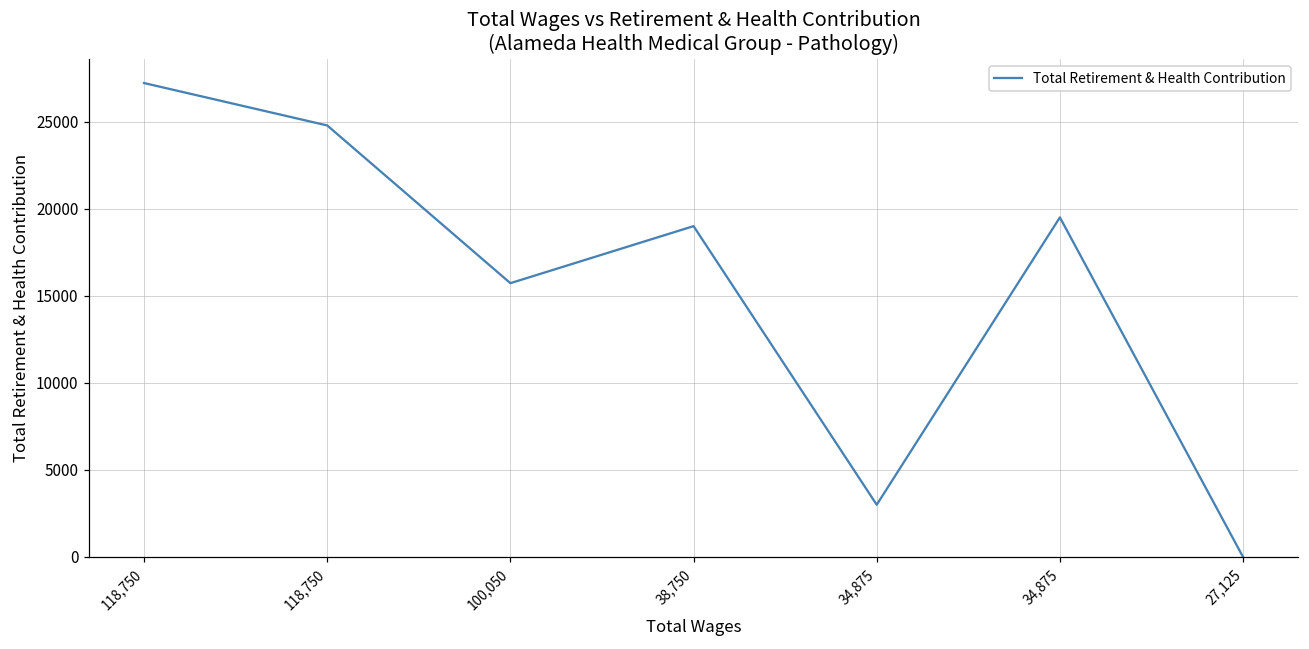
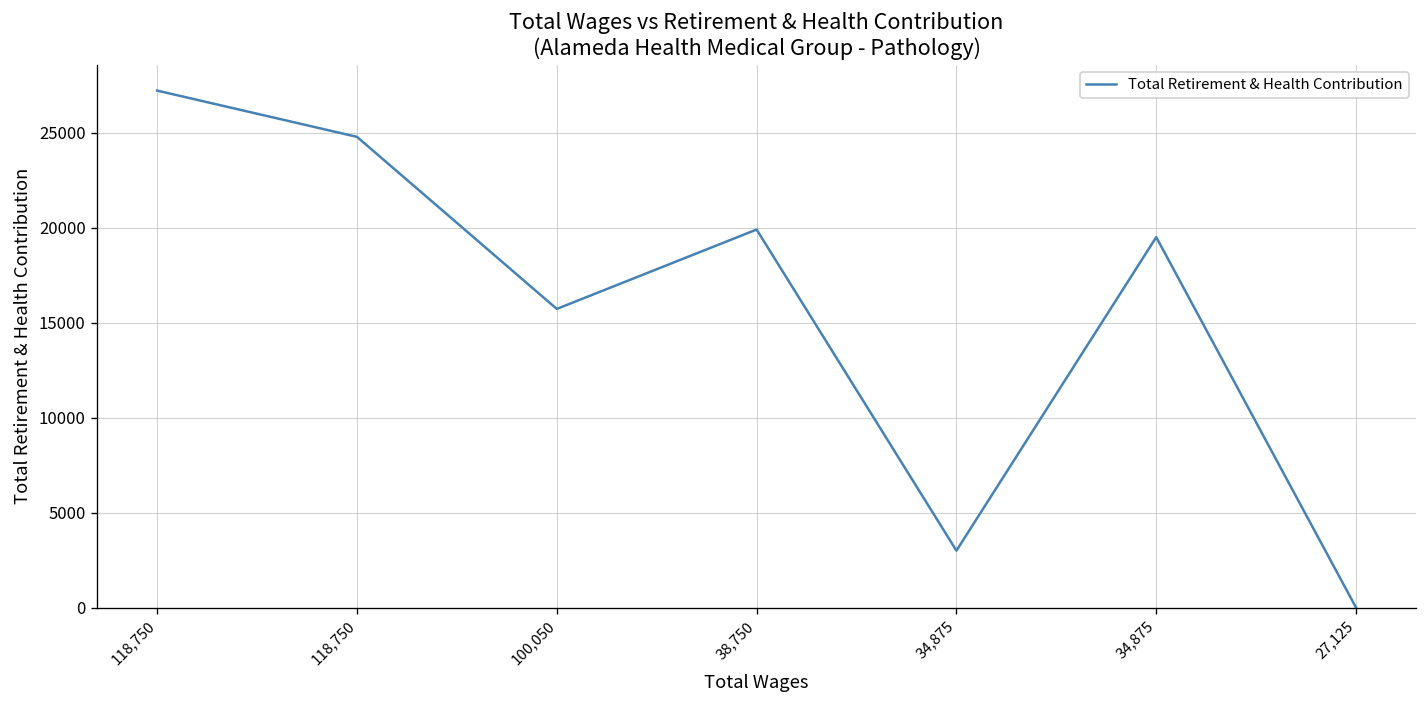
  {
    "100,050": 15700,
-   "38,750": 19000,
+   "38,750": 19900,
    "27,125": 0
  }
